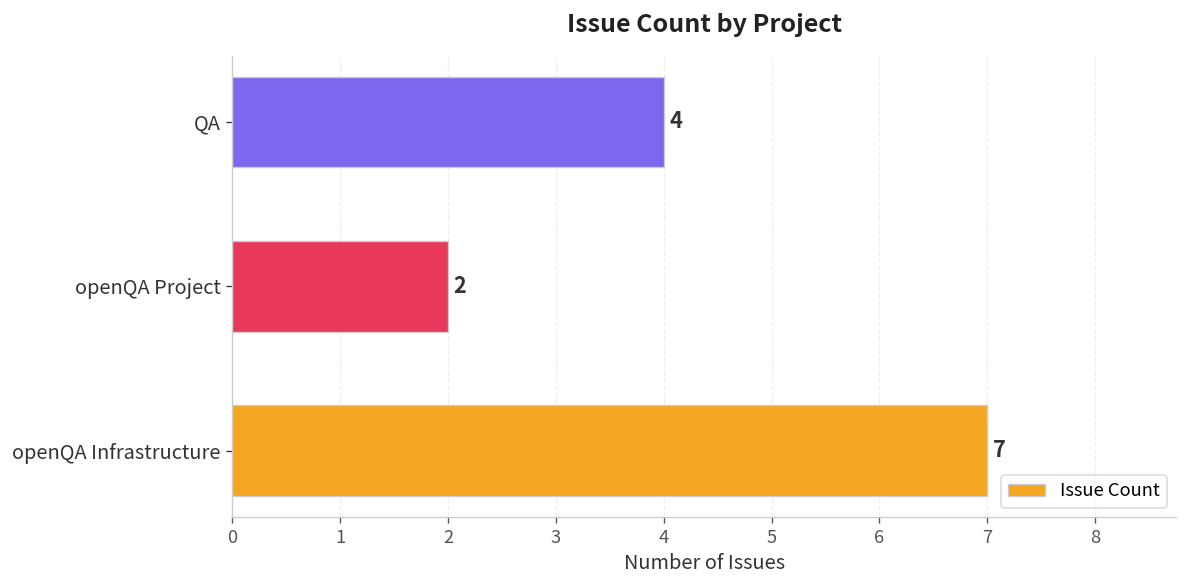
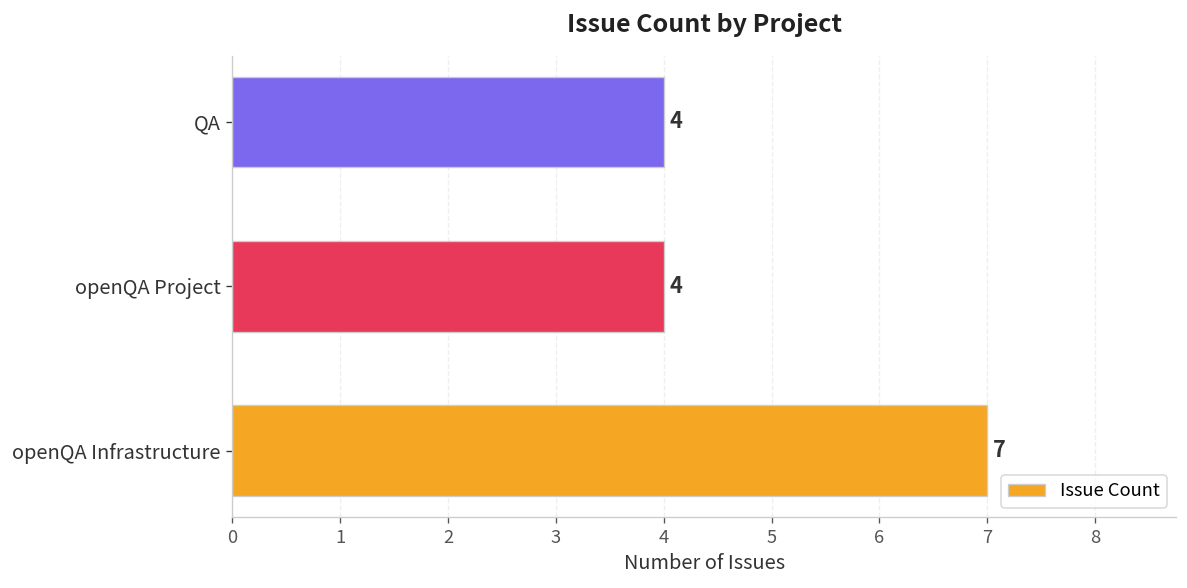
  {
    "QA": 4,
-   "openQA Project": 2,
+   "openQA Project": 4,
    "openQA Infrastructure": 7
  }
